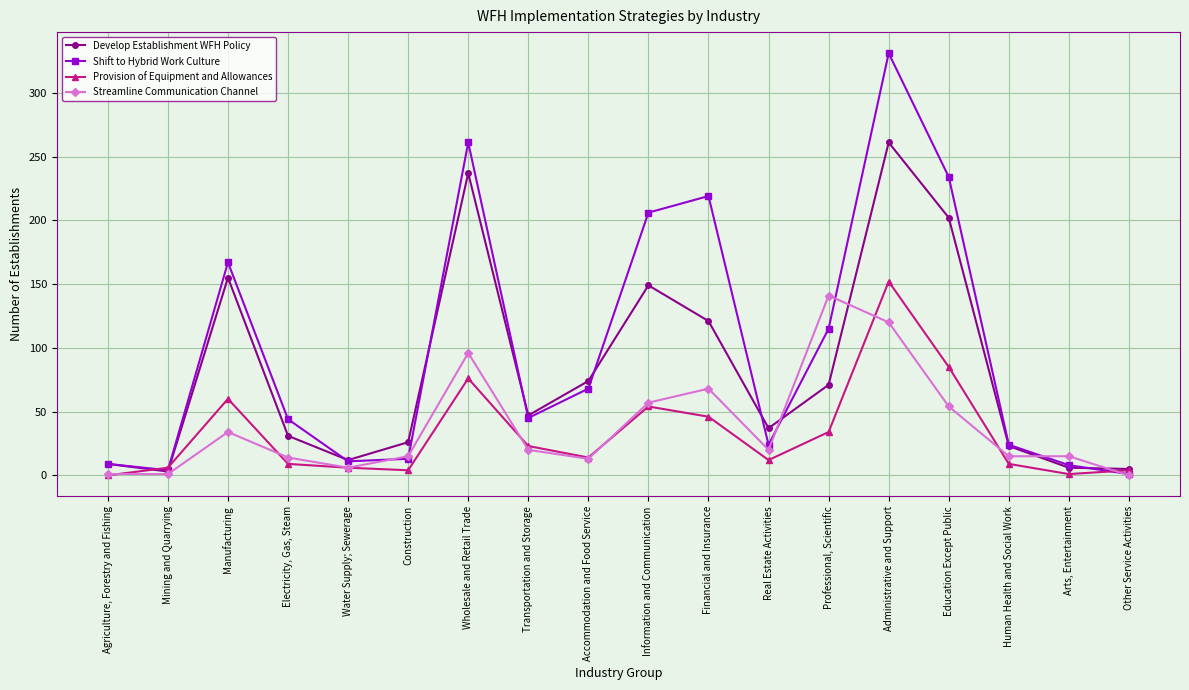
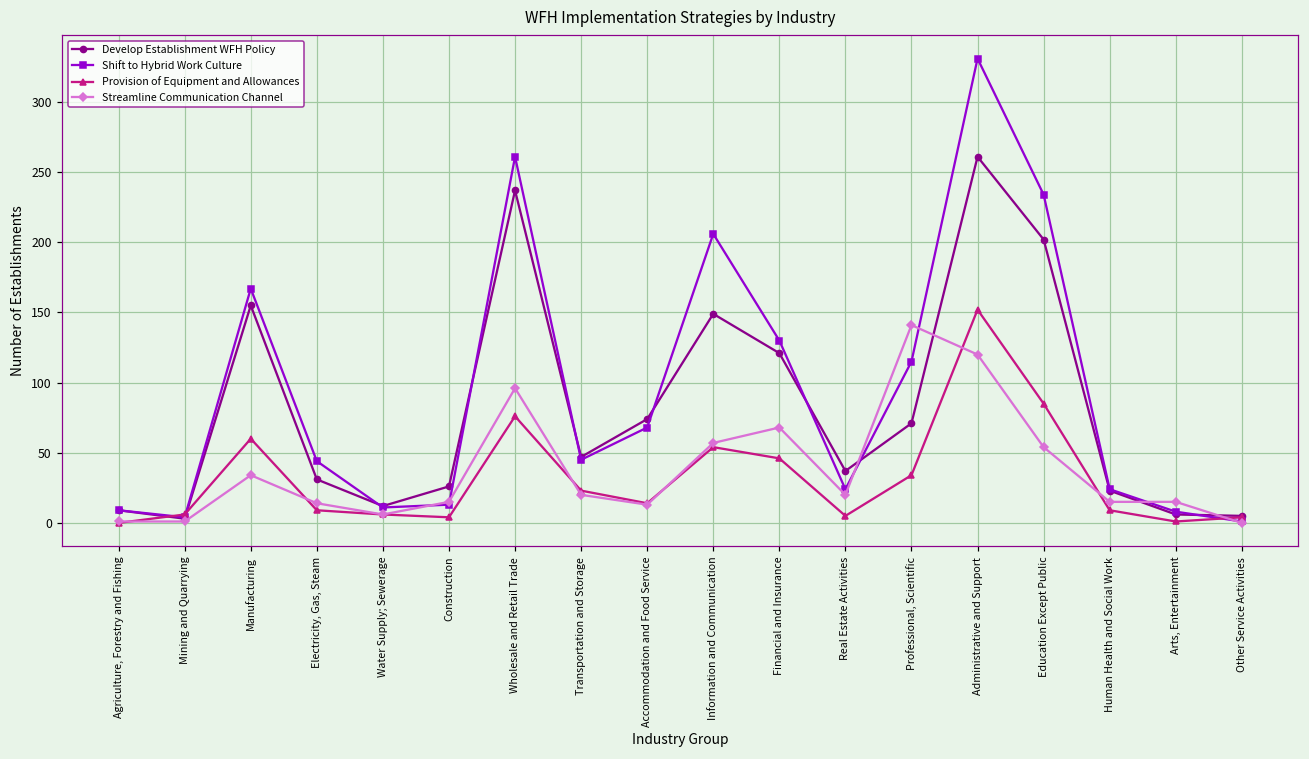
  {
    "Develop Establishment WFH Policy": {
      "Manufacturing": 155,
      "Electricity, Gas, Steam": 31,
      "Construction": 26,
      "Wholesale and Retail Trade": 237,
      "Transportation and Storage": 47,
      "Accommodation and Food Service": 74,
      "Information and Communication": 149,
      "Financial and Insurance": 121,
      "Real Estate Activities": 37,
      "Professional, Scientific": 71,
      "Administrative and Support": 261,
      "Education Except Public": 202
    },
    "Shift to Hybrid Work Culture": {
      "Manufacturing": 167,
      "Electricity, Gas, Steam": 44,
      "Construction": 13,
      "Wholesale and Retail Trade": 261,
      "Transportation and Storage": 45,
      "Accommodation and Food Service": 68,
      "Information and Communication": 206,
-     "Financial and Insurance": 219,
+     "Financial and Insurance": 130,
      "Real Estate Activities": 24,
      "Professional, Scientific": 115,
      "Administrative and Support": 331,
      "Education Except Public": 234
    },
    "Provision of Equipment and Allowances": {
      "Mining and Quarrying": 6,
      "Manufacturing": 60,
      "Electricity, Gas, Steam": 9,
      "Construction": 4,
      "Wholesale and Retail Trade": 76,
      "Transportation and Storage": 23,
      "Information and Communication": 54,
      "Financial and Insurance": 46,
-     "Real Estate Activities": 12,
+     "Real Estate Activities": 5,
      "Professional, Scientific": 34,
      "Administrative and Support": 152,
      "Education Except Public": 85,
      "Human Health and Social Work": 9,
      "Arts, Entertainment": 1
    },
    "Streamline Communication Channel": {
      "Mining and Quarrying": 1,
      "Manufacturing": 34,
      "Electricity, Gas, Steam": 14,
      "Construction": 15,
      "Wholesale and Retail Trade": 96,
      "Transportation and Storage": 20,
      "Information and Communication": 57,
      "Financial and Insurance": 68,
      "Real Estate Activities": 20,
      "Professional, Scientific": 141,
      "Administrative and Support": 120,
      "Education Except Public": 54,
      "Human Health and Social Work": 15,
      "Arts, Entertainment": 15
    }
  }
